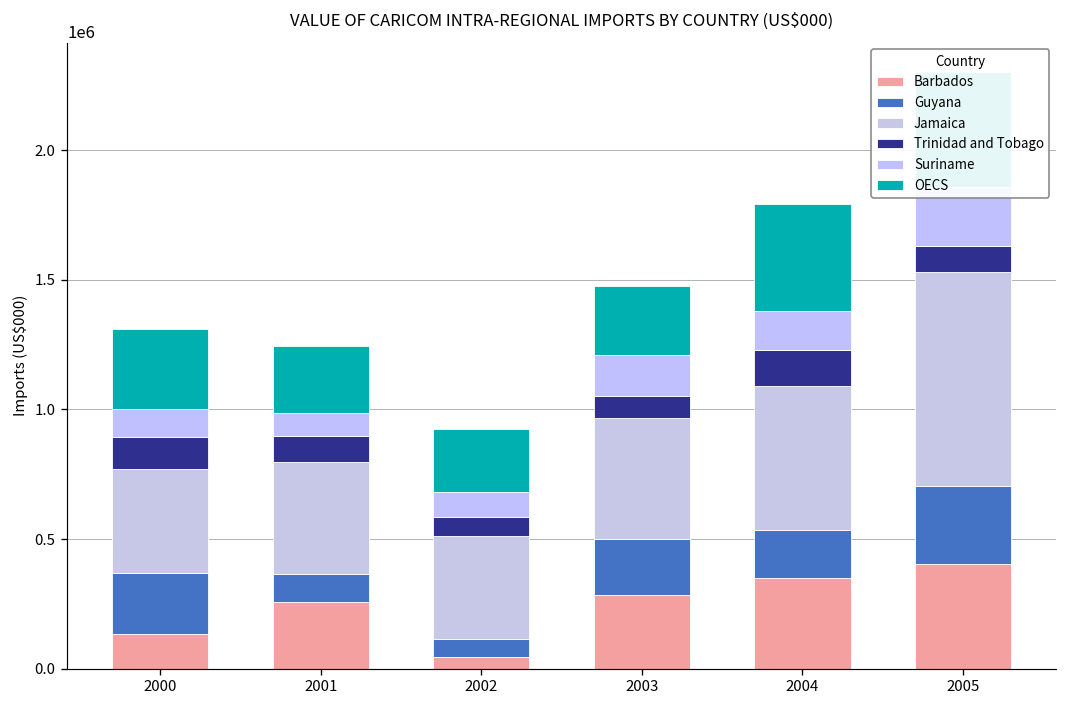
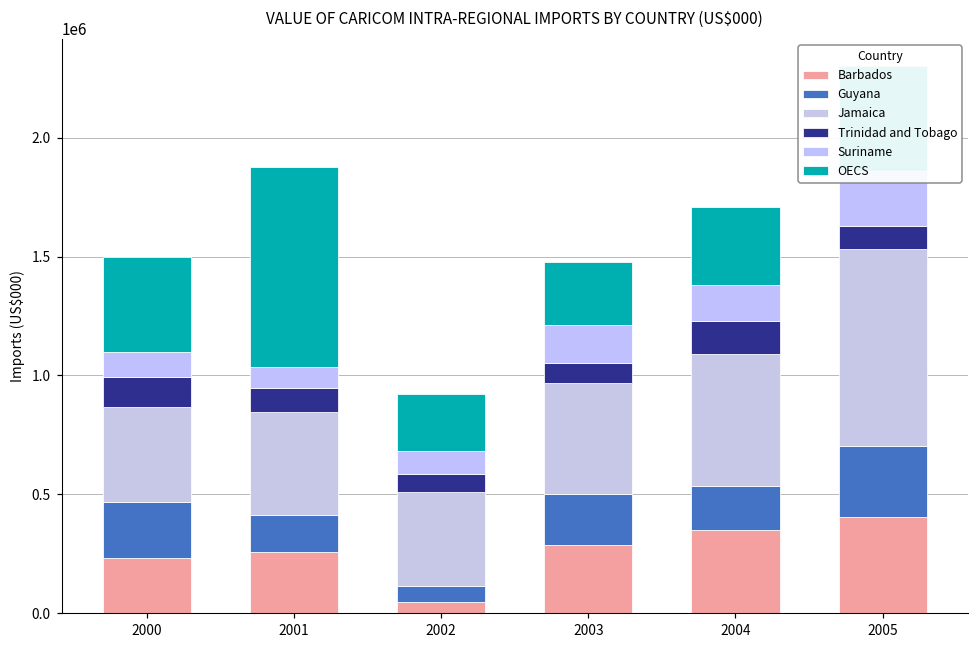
  {
    "Barbados": {
-     "2000": 130000,
+     "2000": 230000,
      "2001": 260000,
      "2002": 50000,
      "2003": 290000,
      "2004": 350000,
      "2005": 400000
    },
    "Guyana": {
      "2000": 240000,
-     "2001": 110000,
+     "2001": 160000,
      "2002": 70000,
      "2003": 210000,
      "2004": 190000,
      "2005": 300000
    },
    "Trinidad and Tobago": {
      "2000": 130000,
      "2001": 100000,
      "2002": 80000,
      "2003": 80000,
      "2004": 140000,
      "2005": 100000
    },
    "OECS": {
-     "2000": 310000,
-     "2001": 260000,
+     "2000": 400000,
+     "2001": 840000,
      "2002": 240000,
      "2003": 260000,
-     "2004": 410000
+     "2004": 330000
    }
  }
